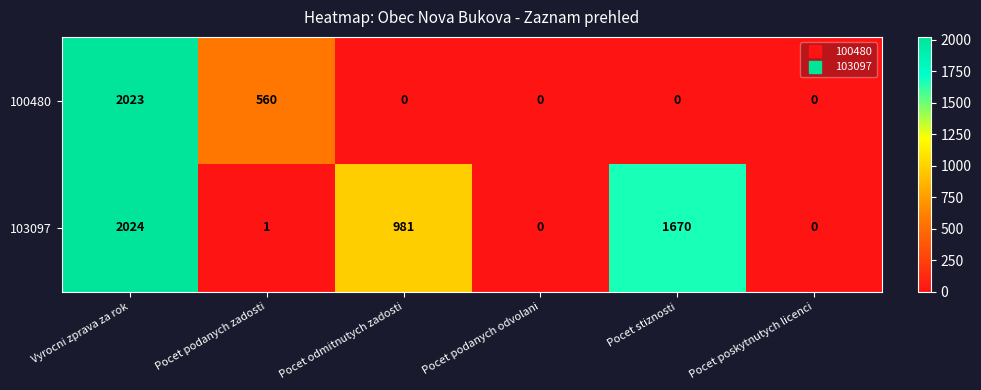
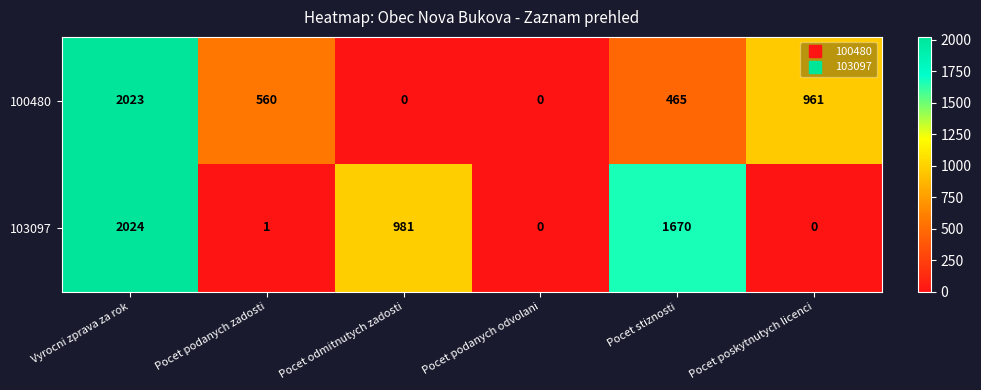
  {
    "100480": {
      "Vyrocni zprava za rok": 2023,
      "Pocet podanych zadosti": 560,
      "Pocet odmitnutych zadosti": 0,
      "Pocet podanych odvolani": 0,
-     "Pocet stiznosti": 0,
-     "Pocet poskytnutych licenci": 0
+     "Pocet stiznosti": 465,
+     "Pocet poskytnutych licenci": 961
    },
    "103097": {
      "Vyrocni zprava za rok": 2024,
      "Pocet podanych zadosti": 1,
      "Pocet odmitnutych zadosti": 981,
      "Pocet podanych odvolani": 0,
      "Pocet stiznosti": 1670,
      "Pocet poskytnutych licenci": 0
    }
  }
